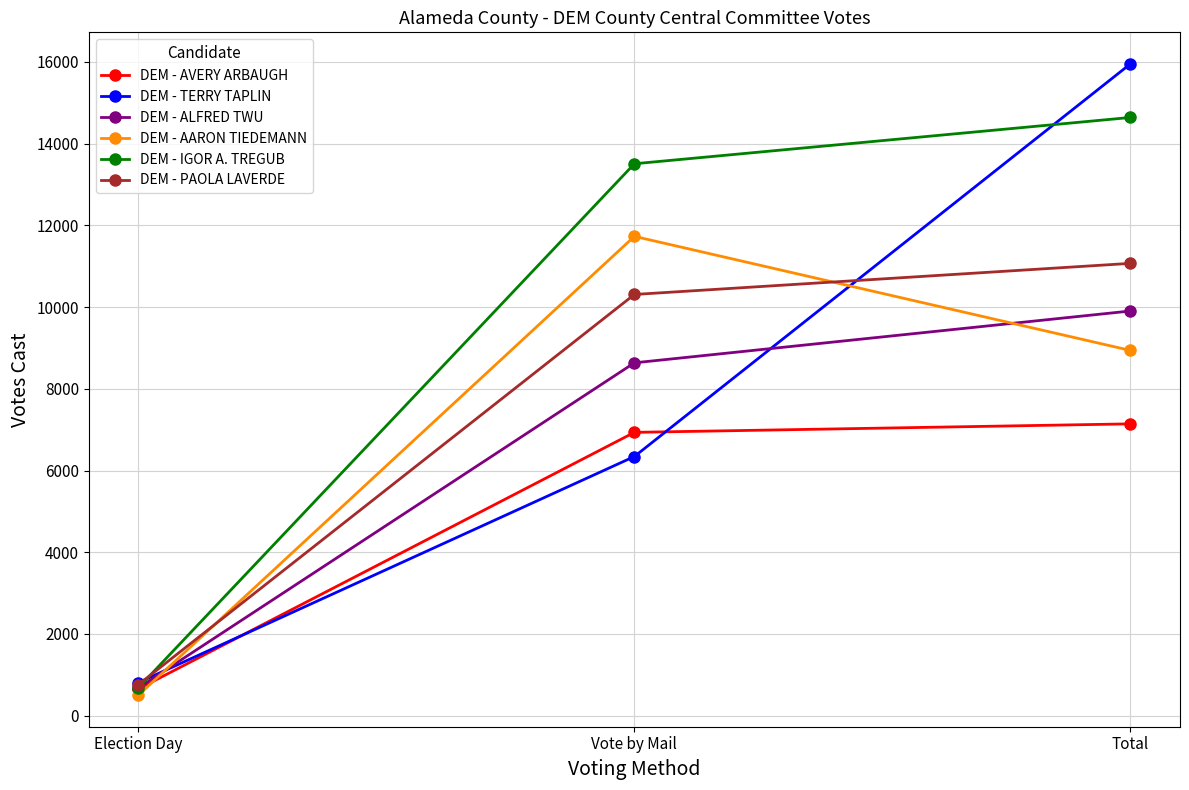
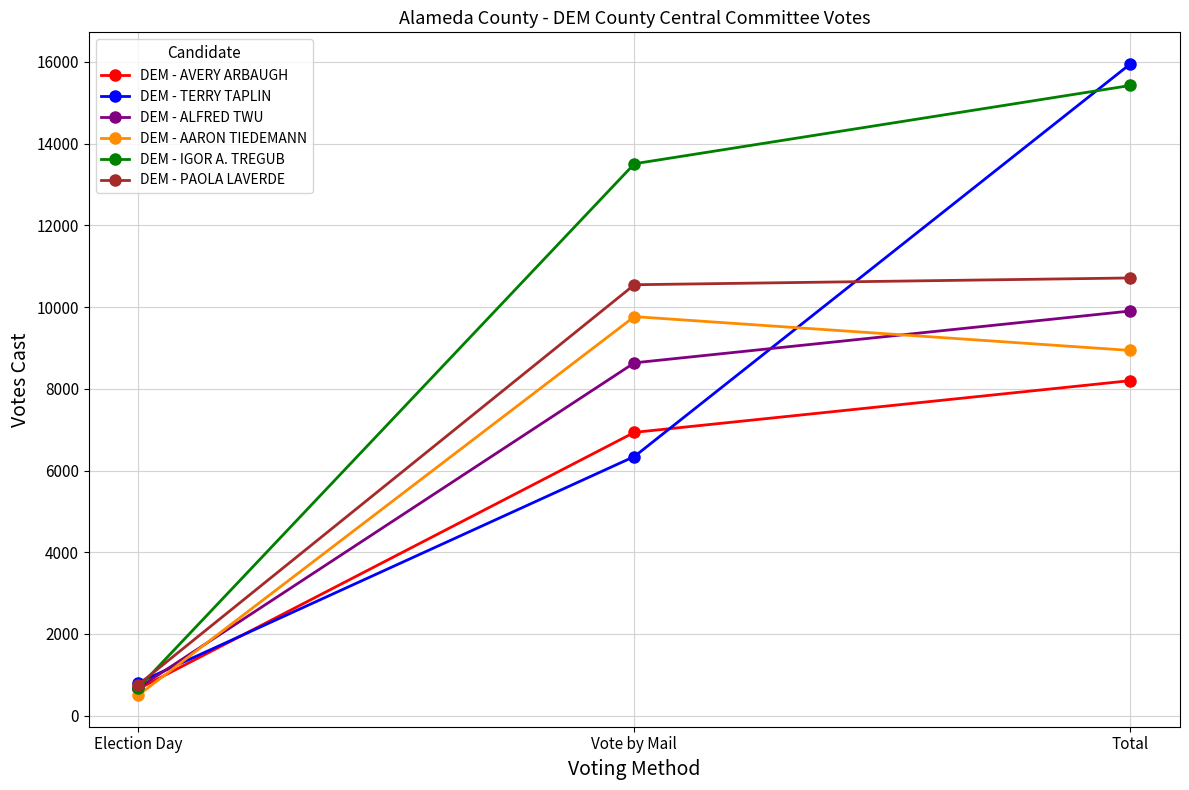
  {
    "DEM - AVERY ARBAUGH": {
      "Vote by Mail": 6900,
-     "Total": 7100
+     "Total": 8200
    },
    "DEM - TERRY TAPLIN": {
      "Vote by Mail": 6300,
      "Total": 16000
    },
    "DEM - ALFRED TWU": {
      "Vote by Mail": 8600,
      "Total": 9900
    },
    "DEM - AARON TIEDEMANN": {
      "Election Day": 500,
-     "Vote by Mail": 11700,
+     "Vote by Mail": 9800,
      "Total": 8900
    },
    "DEM - IGOR A. TREGUB": {
      "Vote by Mail": 13500,
-     "Total": 14600
+     "Total": 15400
    },
    "DEM - PAOLA LAVERDE": {
-     "Vote by Mail": 10300,
-     "Total": 11100
+     "Vote by Mail": 10500,
+     "Total": 10700
    }
  }
